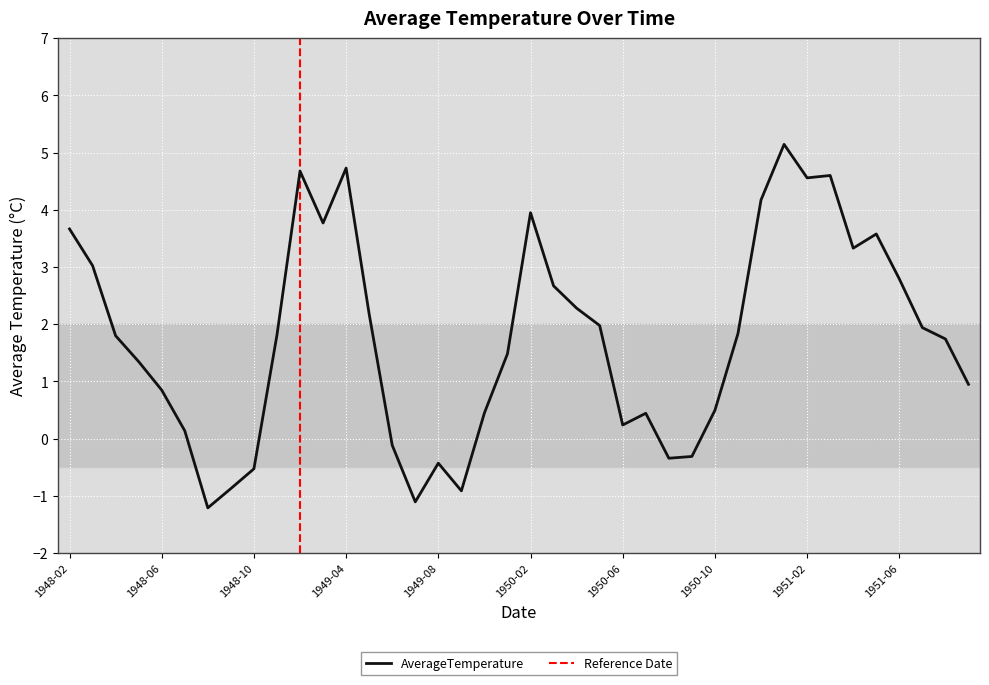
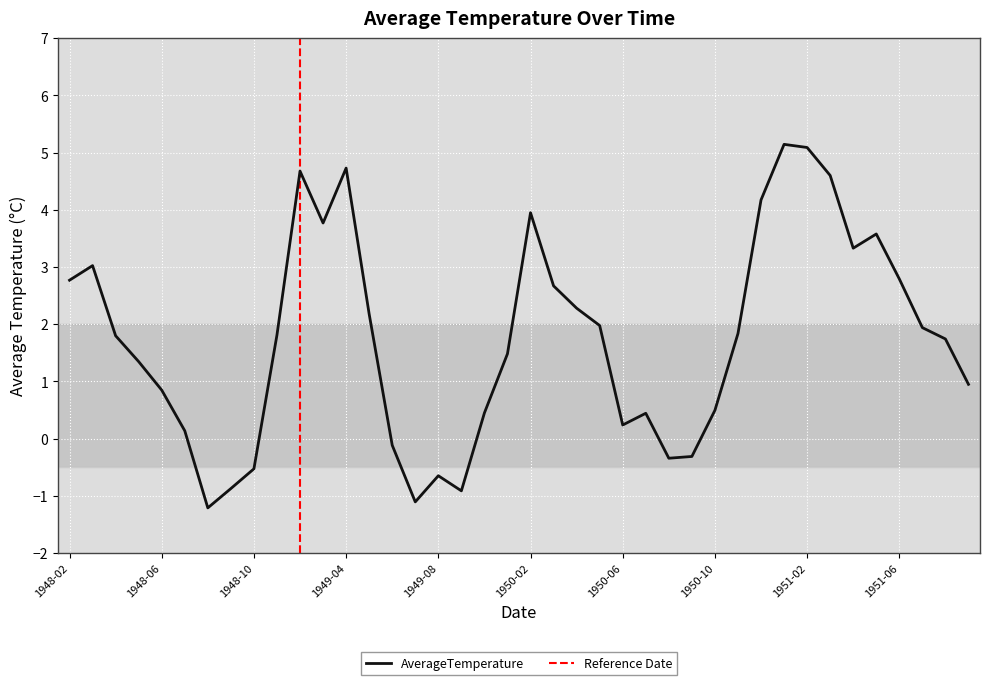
  {
-   "1948-02": 3.7,
+   "1948-02": 2.8,
    "1948-06": 0.8,
    "1948-10": -0.5,
    "1949-04": 4.7,
-   "1949-08": -0.4,
+   "1949-08": -0.6,
    "1950-02": 4.0,
    "1950-06": 0.2,
    "1950-10": 0.5,
-   "1951-02": 4.6,
+   "1951-02": 5.1,
    "1951-06": 2.8
  }
